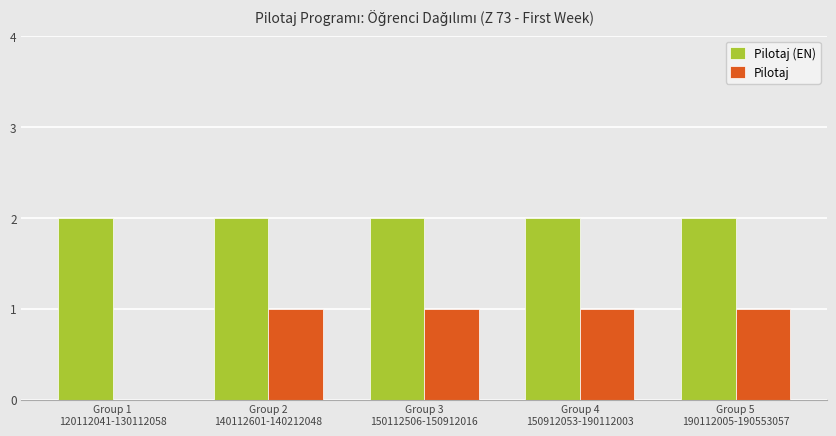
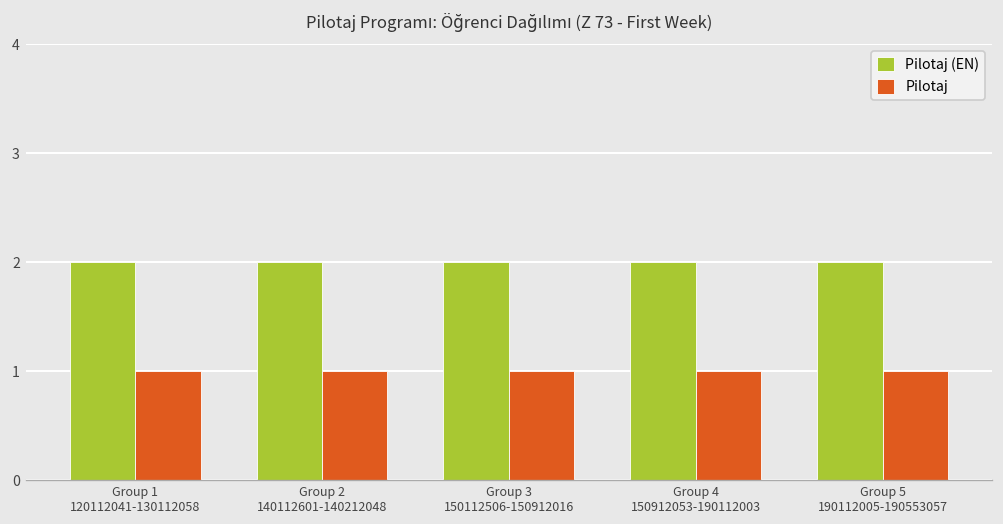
  {
    "Pilotaj (EN)": {
      "Group 1 120112041-130112058": 2,
      "Group 2 140112601-140212048": 2,
      "Group 3 150112506-150912016": 2,
      "Group 4 150912053-190112003": 2,
      "Group 5 190112005-190553057": 2
    },
    "Pilotaj": {
-     "Group 1 120112041-130112058": 0,
+     "Group 1 120112041-130112058": 1,
      "Group 2 140112601-140212048": 1,
      "Group 3 150112506-150912016": 1,
      "Group 4 150912053-190112003": 1,
      "Group 5 190112005-190553057": 1
    }
  }
